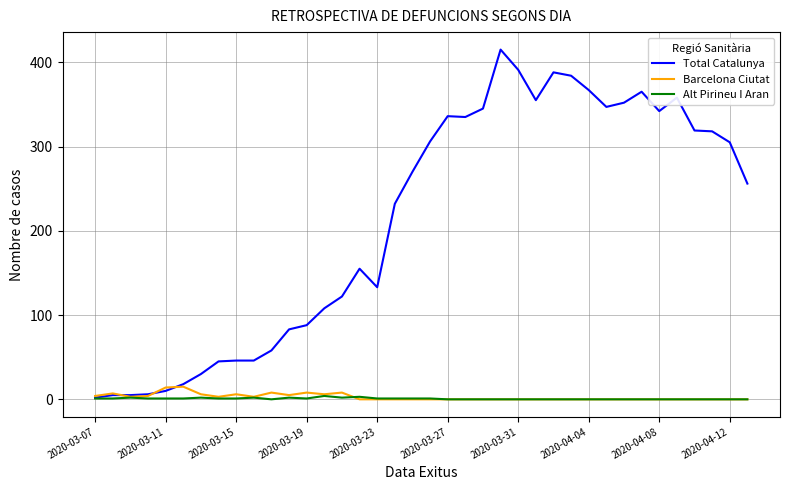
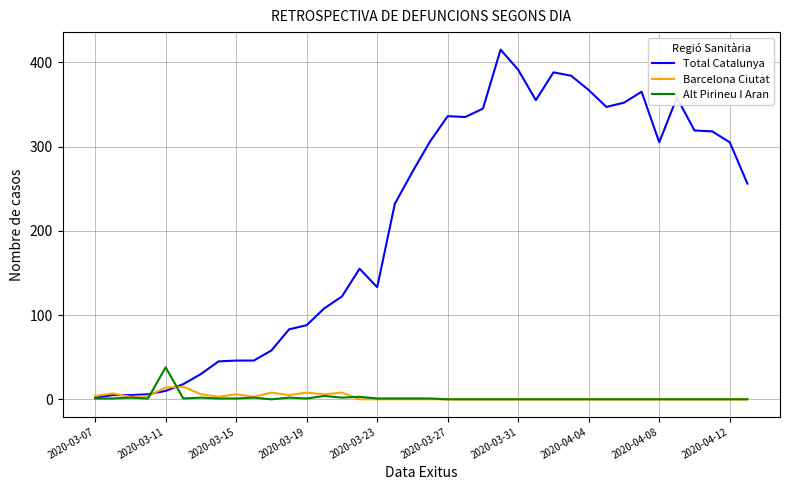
  {
    "Total Catalunya": {
      "2020-03-11": 10,
      "2020-03-15": 50,
      "2020-03-19": 90,
      "2020-03-23": 130,
      "2020-03-27": 340,
      "2020-03-31": 390,
      "2020-04-04": 370,
-     "2020-04-08": 340,
+     "2020-04-08": 310,
      "2020-04-12": 310
    },
    "Barcelona Ciutat": {
      "2020-03-11": 10,
      "2020-03-15": 10,
      "2020-03-19": 10
    },
    "Alt Pirineu I Aran": {
-     "2020-03-11": 0,
+     "2020-03-11": 40,
      "2020-03-15": 0,
      "2020-03-19": 0
    }
  }
